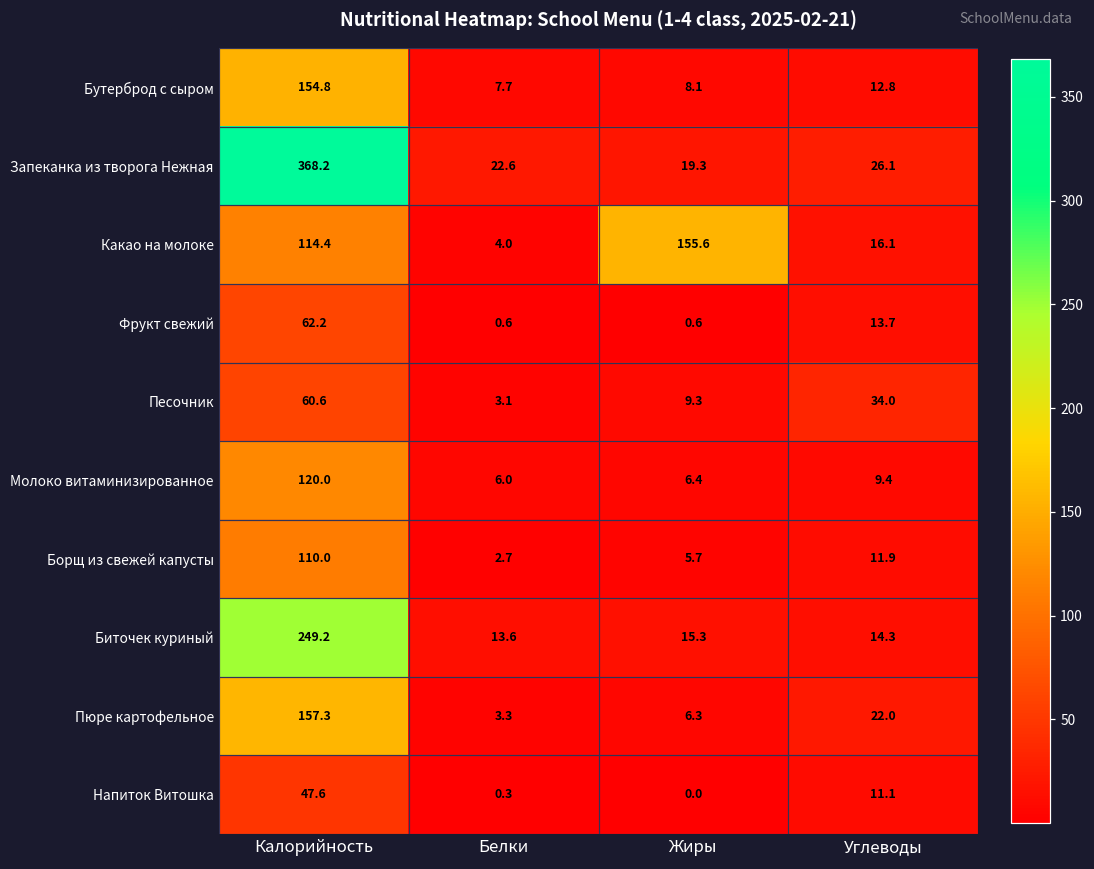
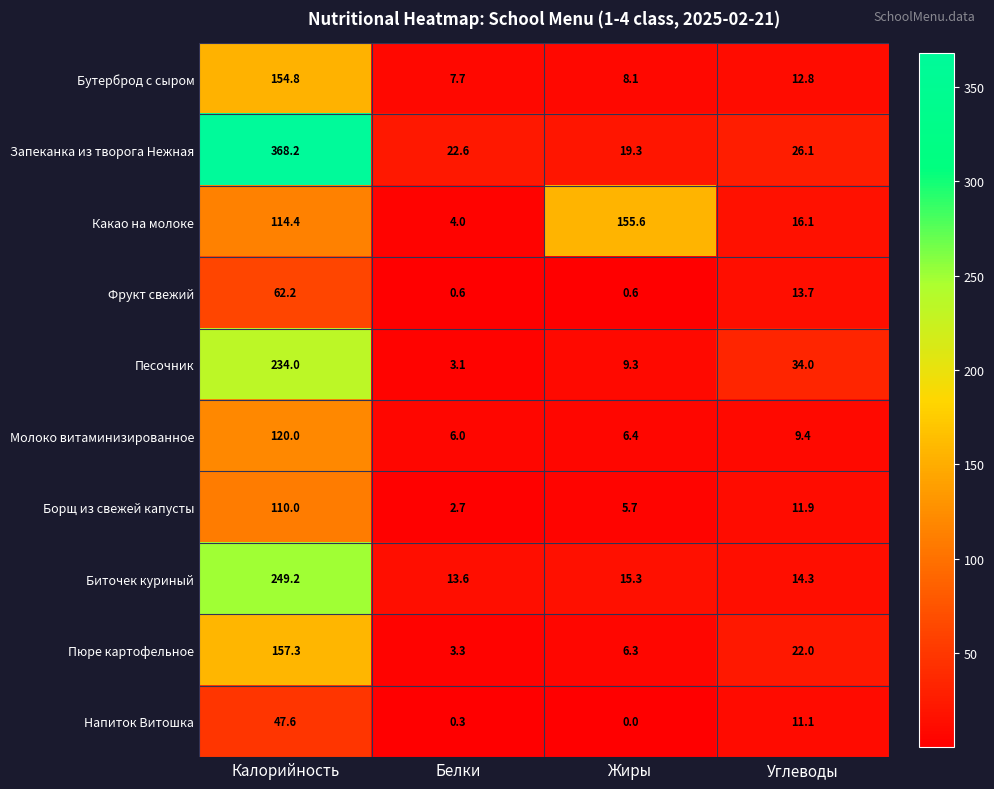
  {
    "Бутерброд с сыром": {
      "Калорийность": 154.8,
      "Белки": 7.7,
      "Жиры": 8.1,
      "Углеводы": 12.8
    },
    "Запеканка из творога Нежная": {
      "Калорийность": 368.2,
      "Белки": 22.6,
      "Жиры": 19.3,
      "Углеводы": 26.1
    },
    "Какао на молоке": {
      "Калорийность": 114.4,
      "Белки": 4.0,
      "Жиры": 155.6,
      "Углеводы": 16.1
    },
    "Фрукт свежий": {
      "Калорийность": 62.2,
      "Белки": 0.6,
      "Жиры": 0.6,
      "Углеводы": 13.7
    },
    "Песочник": {
-     "Калорийность": 60.6,
+     "Калорийность": 234.0,
      "Белки": 3.1,
      "Жиры": 9.3,
      "Углеводы": 34.0
    },
    "Молоко витаминизированное": {
      "Калорийность": 120.0,
      "Белки": 6.0,
      "Жиры": 6.4,
      "Углеводы": 9.4
    },
    "Борщ из свежей капусты": {
      "Калорийность": 110.0,
      "Белки": 2.7,
      "Жиры": 5.7,
      "Углеводы": 11.9
    },
    "Биточек куриный": {
      "Калорийность": 249.2,
      "Белки": 13.6,
      "Жиры": 15.3,
      "Углеводы": 14.3
    },
    "Пюре картофельное": {
      "Калорийность": 157.3,
      "Белки": 3.3,
      "Жиры": 6.3,
      "Углеводы": 22.0
    },
    "Напиток Витошка": {
      "Калорийность": 47.6,
      "Белки": 0.3,
      "Жиры": 0.0,
      "Углеводы": 11.1
    }
  }
